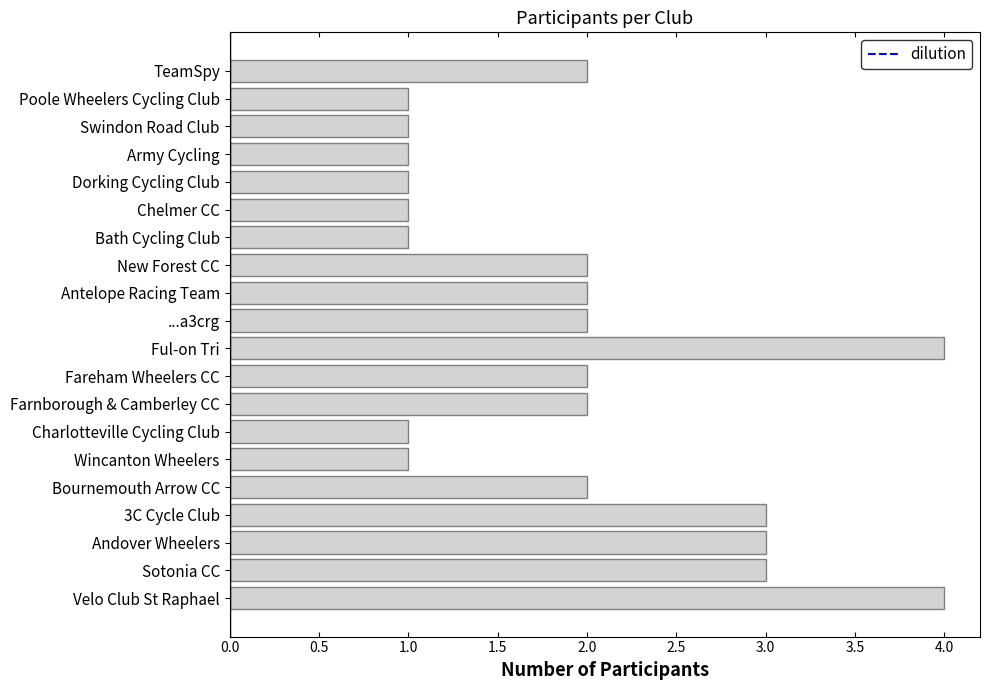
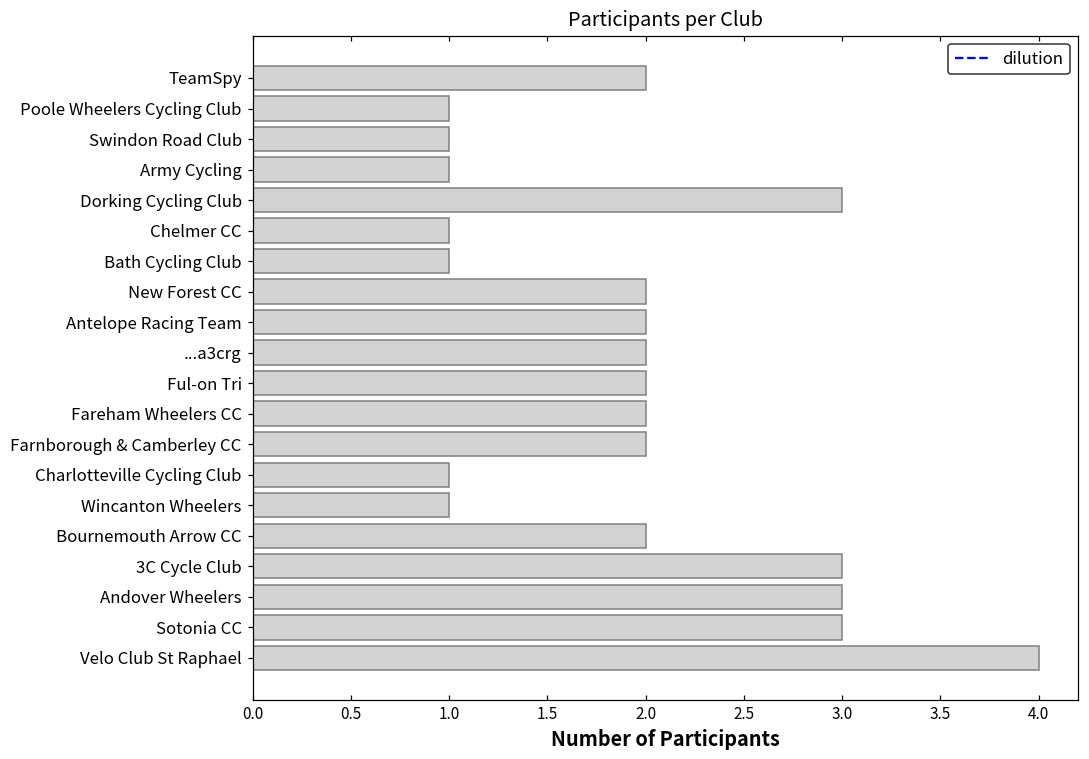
  {
    "TeamSpy": 2,
    "Poole Wheelers Cycling Club": 1,
    "Swindon Road Club": 1,
    "Army Cycling": 1,
-   "Dorking Cycling Club": 1,
+   "Dorking Cycling Club": 3,
    "Chelmer CC": 1,
    "Bath Cycling Club": 1,
    "New Forest CC": 2,
    "Antelope Racing Team": 2,
    "...a3crg": 2,
-   "Ful-on Tri": 4,
+   "Ful-on Tri": 2,
    "Fareham Wheelers CC": 2,
    "Farnborough & Camberley CC": 2,
    "Charlotteville Cycling Club": 1,
    "Wincanton Wheelers": 1,
    "Bournemouth Arrow CC": 2,
    "3C Cycle Club": 3,
    "Andover Wheelers": 3,
    "Sotonia CC": 3,
    "Velo Club St Raphael": 4
  }
